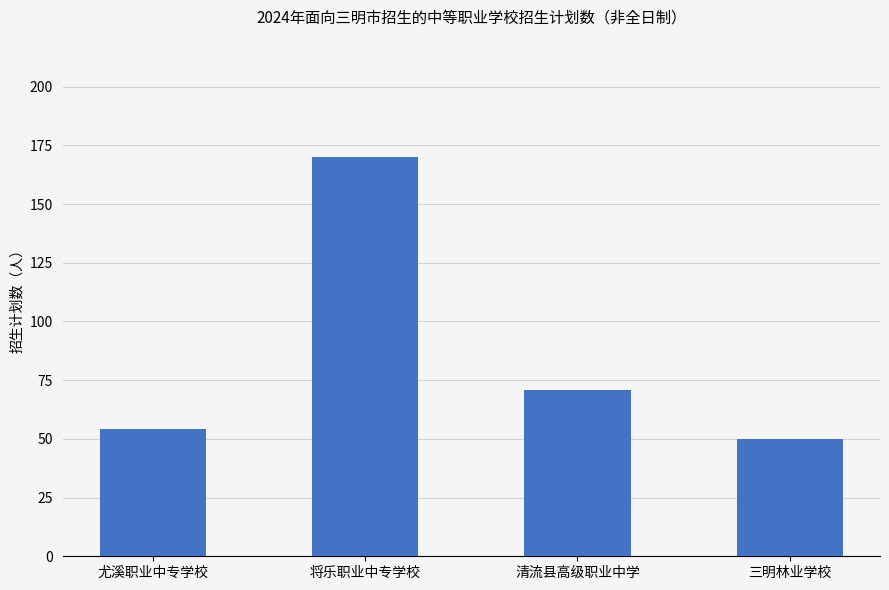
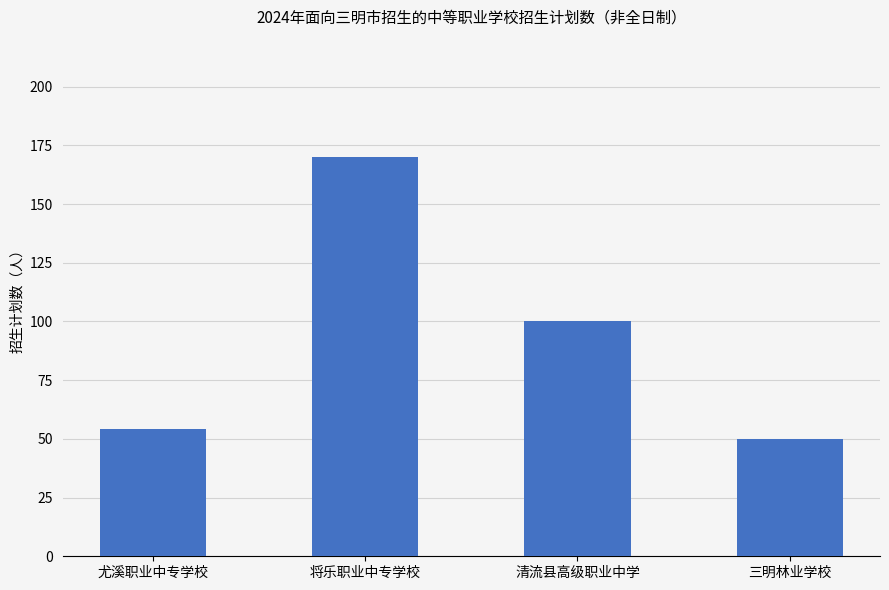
  {
    "尤溪职业中专学校": 54,
    "将乐职业中专学校": 170,
-   "清流县高级职业中学": 71,
+   "清流县高级职业中学": 100,
    "三明林业学校": 50
  }
